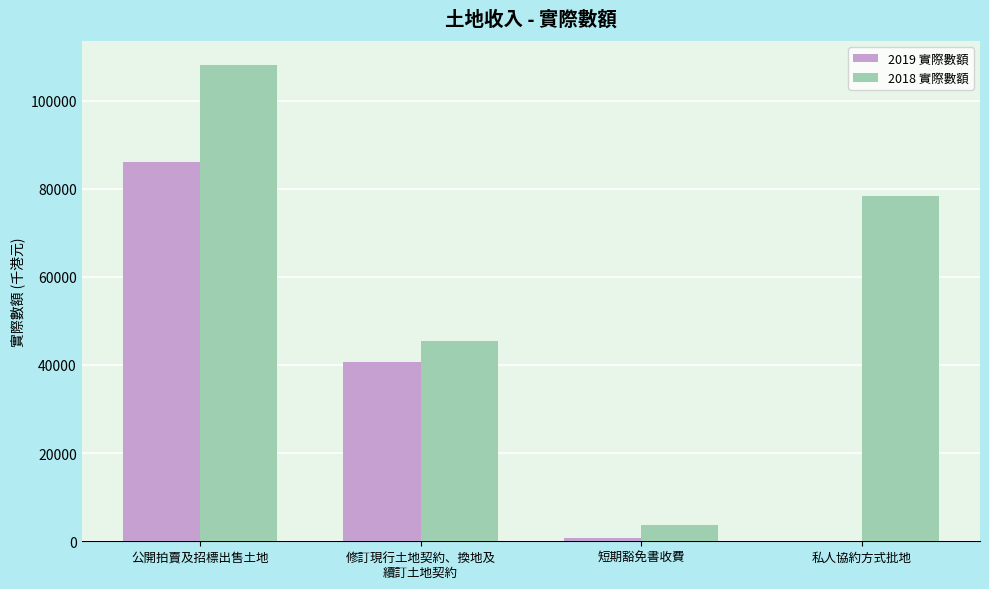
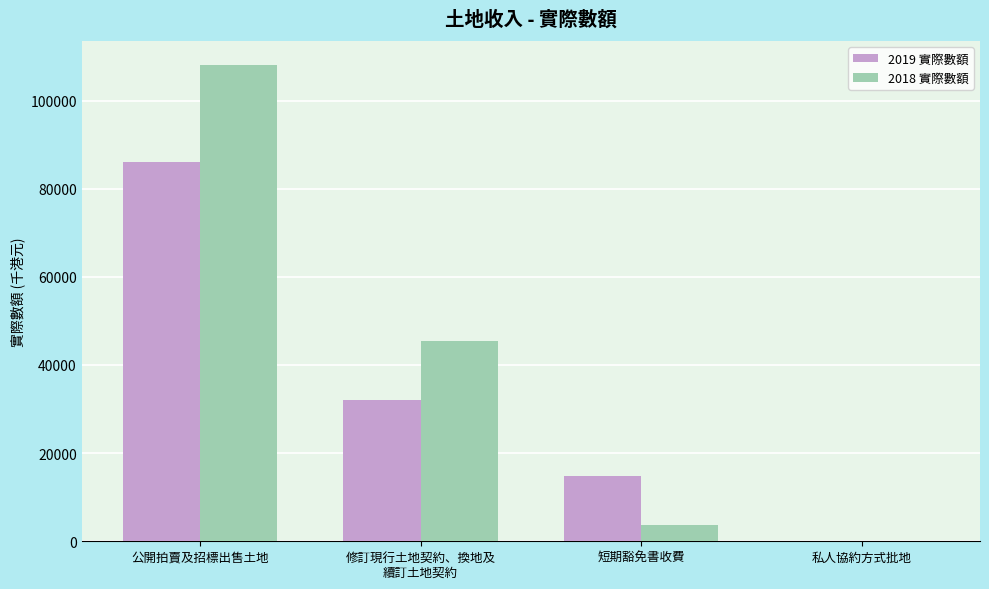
  {
    "2019 實際數額": {
      "公開拍賣及招標出售土地": 86000,
-     "修訂現行土地契約、換地及 續訂土地契約": 41000,
-     "短期豁免書收費": 1000
+     "修訂現行土地契約、換地及 續訂土地契約": 32000,
+     "短期豁免書收費": 15000
    },
    "2018 實際數額": {
      "公開拍賣及招標出售土地": 108000,
      "修訂現行土地契約、換地及 續訂土地契約": 46000,
      "短期豁免書收費": 4000,
-     "私人協約方式批地": 78000
+     "私人協約方式批地": 0
    }
  }
